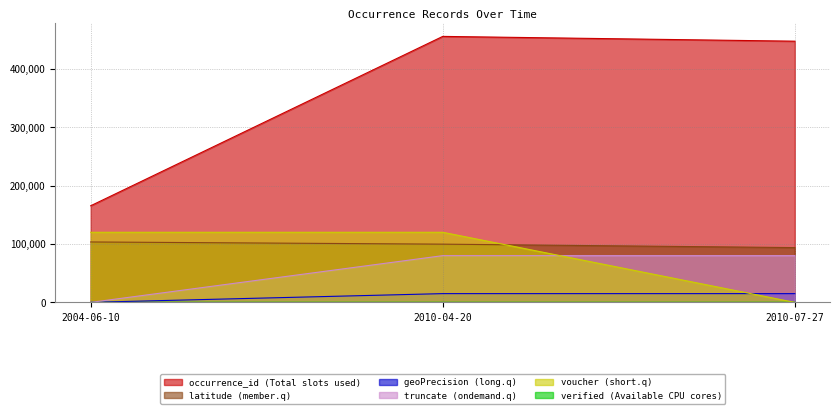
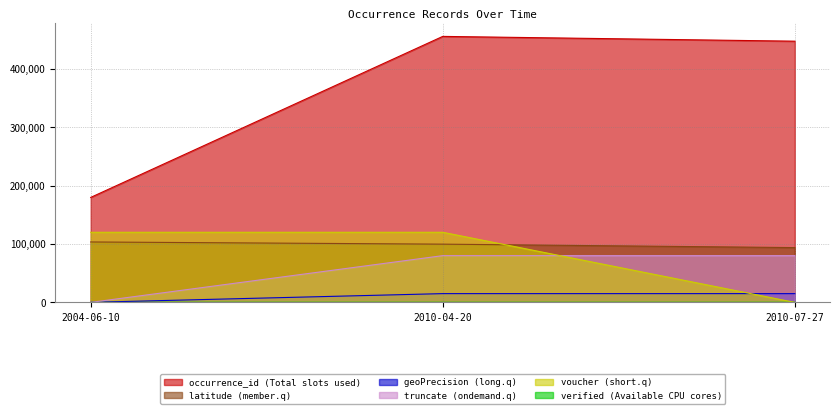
  {
    "occurrence_id (Total slots used)": {
-     "2004-06-10": "170,000",
+     "2004-06-10": "180,000",
      "2010-04-20": "460,000",
      "2010-07-27": "450,000"
    },
    "latitude (member.q)": {
      "2004-06-10": "100,000",
      "2010-04-20": "100,000",
      "2010-07-27": "90,000"
    },
    "geoPrecision (long.q)": {
      "2010-04-20": "20,000",
      "2010-07-27": "20,000"
    },
    "truncate (ondemand.q)": {
      "2010-04-20": "80,000",
      "2010-07-27": "80,000"
    },
    "voucher (short.q)": {
      "2004-06-10": "120,000",
      "2010-04-20": "120,000"
    },
    "verified (Available CPU cores)": {
      "2010-04-20": "0"
    }
  }
